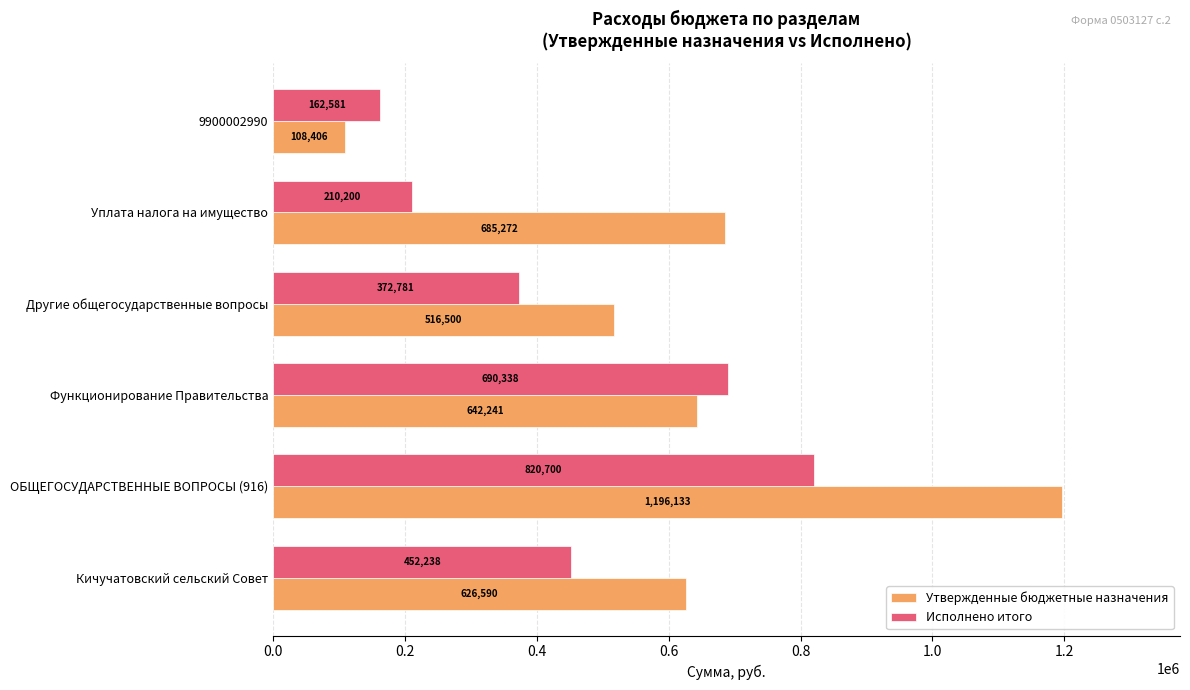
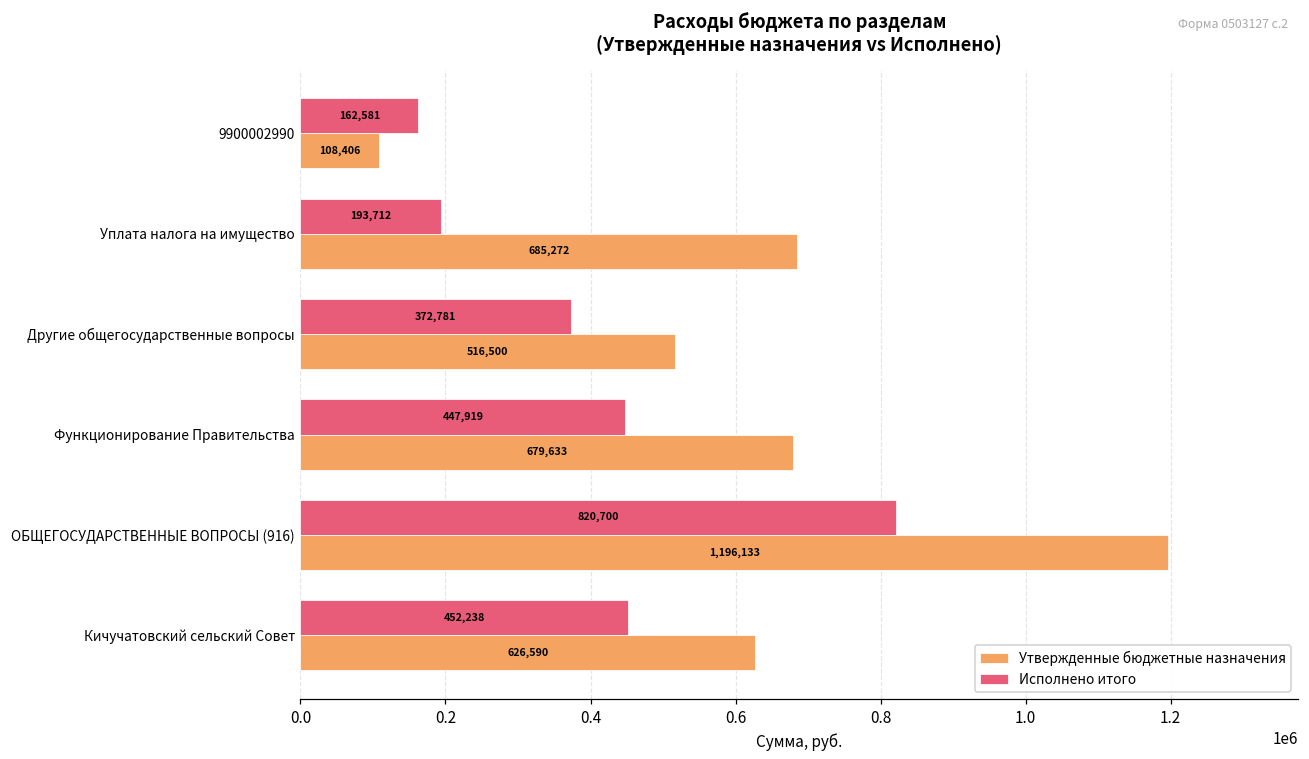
  {
    "Утвержденные бюджетные назначения": {
      "9900002990": "108,406",
      "Уплата налога на имущество": "685,272",
      "Другие общегосударственные вопросы": "516,500",
-     "Функционирование Правительства": "642,241",
+     "Функционирование Правительства": "679,633",
      "ОБЩЕГОСУДАРСТВЕННЫЕ ВОПРОСЫ (916)": "1,196,133",
      "Кичучатовский сельский Совет": "626,590"
    },
    "Исполнено итого": {
      "9900002990": "162,581",
-     "Уплата налога на имущество": "210,200",
+     "Уплата налога на имущество": "193,712",
      "Другие общегосударственные вопросы": "372,781",
-     "Функционирование Правительства": "690,338",
+     "Функционирование Правительства": "447,919",
      "ОБЩЕГОСУДАРСТВЕННЫЕ ВОПРОСЫ (916)": "820,700",
      "Кичучатовский сельский Совет": "452,238"
    }
  }
